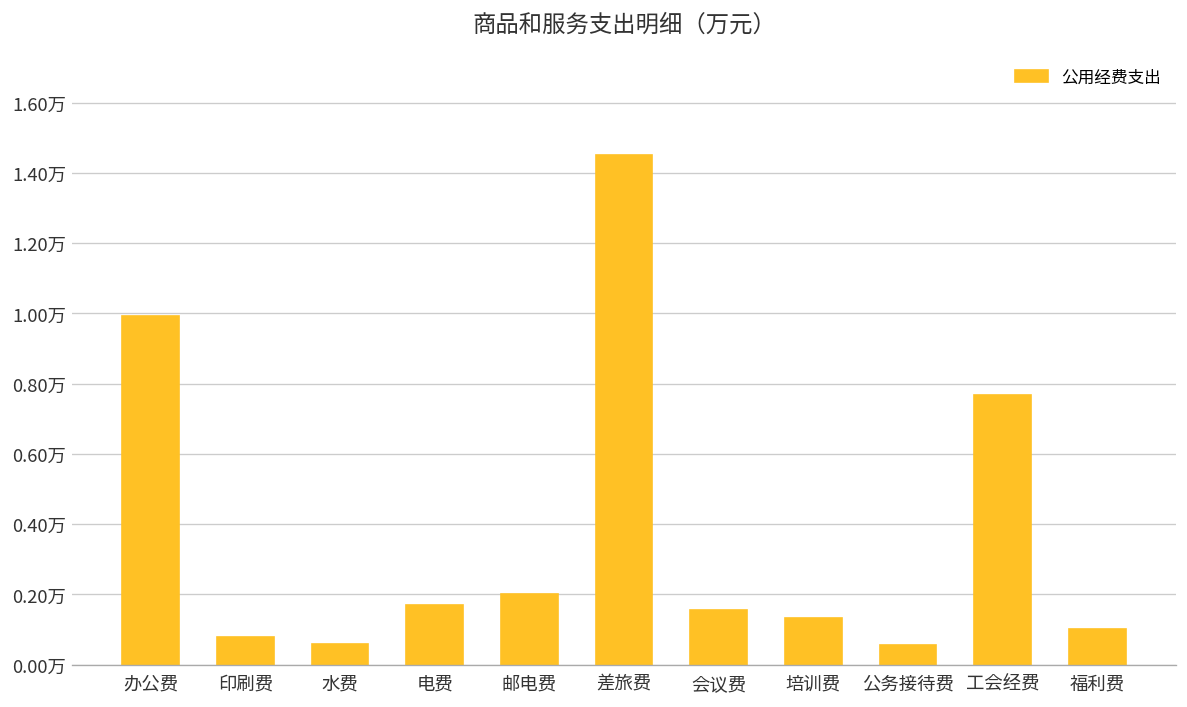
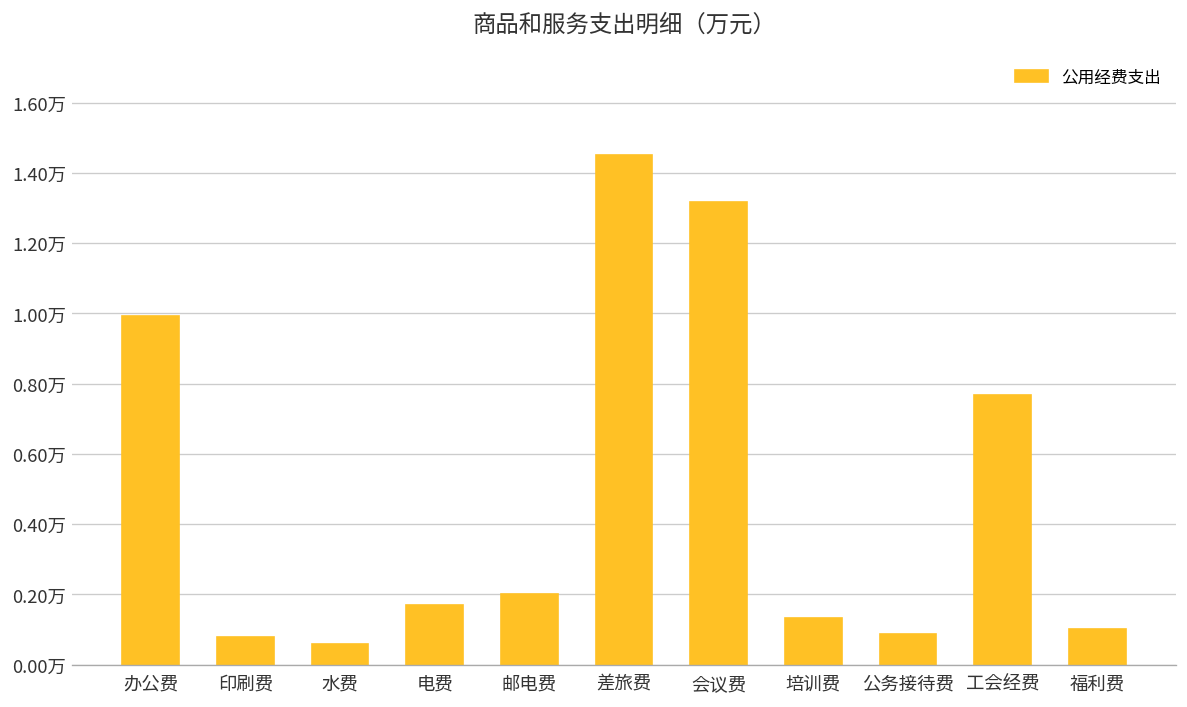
  {
    "办公费": "0.99万",
    "印刷费": "0.08万",
    "水费": "0.06万",
    "电费": "0.17万",
    "邮电费": "0.20万",
    "差旅费": "1.45万",
-   "会议费": "0.16万",
+   "会议费": "1.32万",
    "培训费": "0.13万",
-   "公务接待费": "0.06万",
+   "公务接待费": "0.09万",
    "工会经费": "0.77万",
    "福利费": "0.10万"
  }
